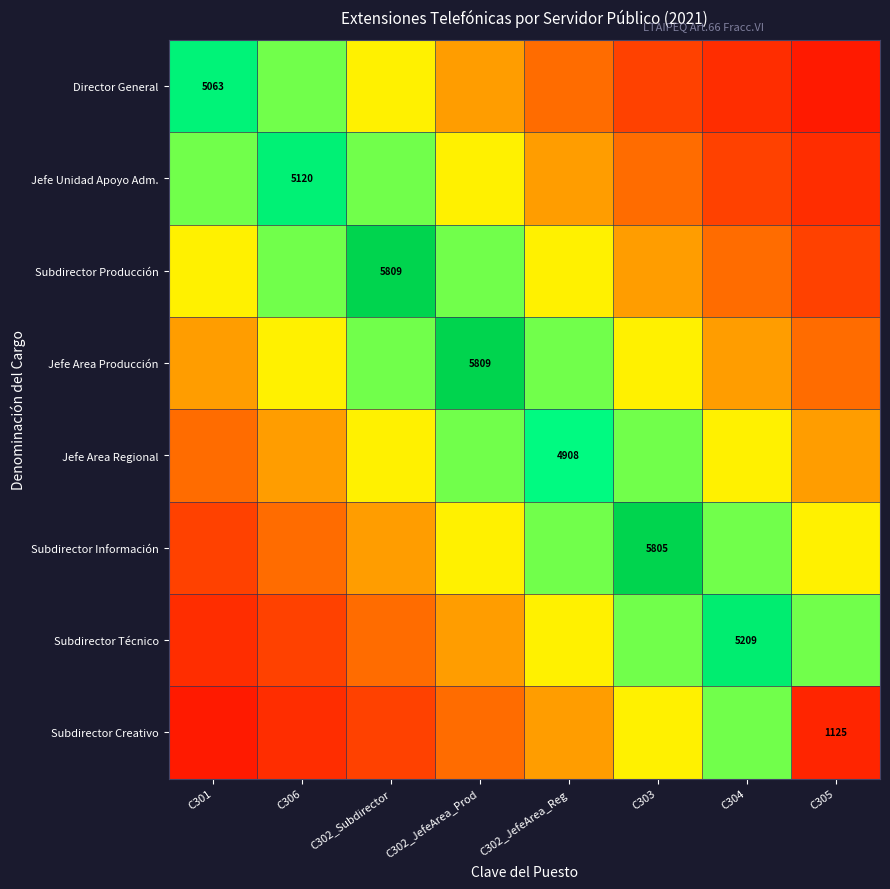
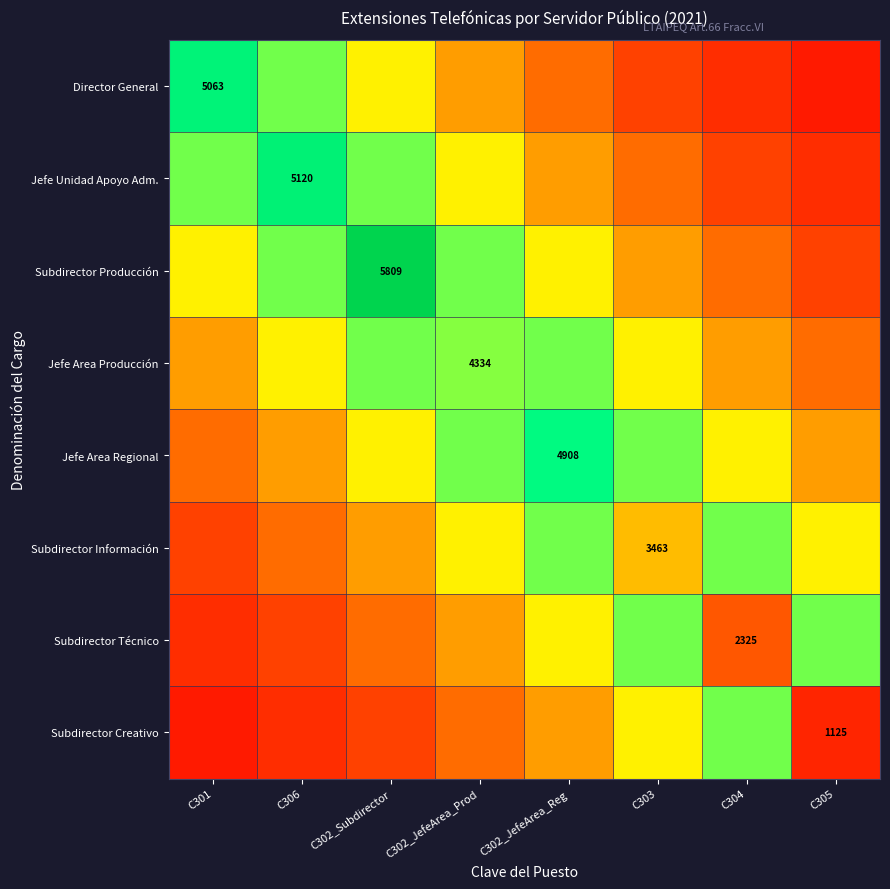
  {
    "Director General": {
      "C301": 5063
    },
    "Jefe Unidad Apoyo Adm.": {
      "C306": 5120
    },
    "Subdirector Producción": {
      "C302_Subdirector": 5809
    },
    "Jefe Area Producción": {
-     "C302_JefeArea_Prod": 5809
+     "C302_JefeArea_Prod": 4334
    },
    "Jefe Area Regional": {
      "C302_JefeArea_Reg": 4908
    },
    "Subdirector Información": {
-     "C303": 5805
+     "C303": 3463
    },
    "Subdirector Técnico": {
-     "C304": 5209
+     "C304": 2325
    },
    "Subdirector Creativo": {
      "C305": 1125
    }
  }
